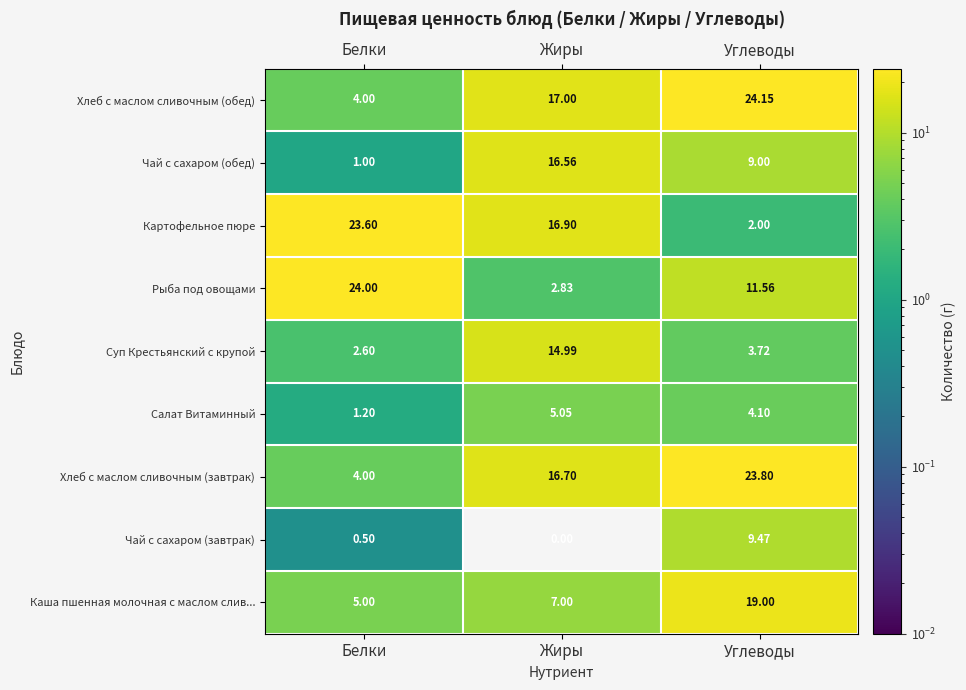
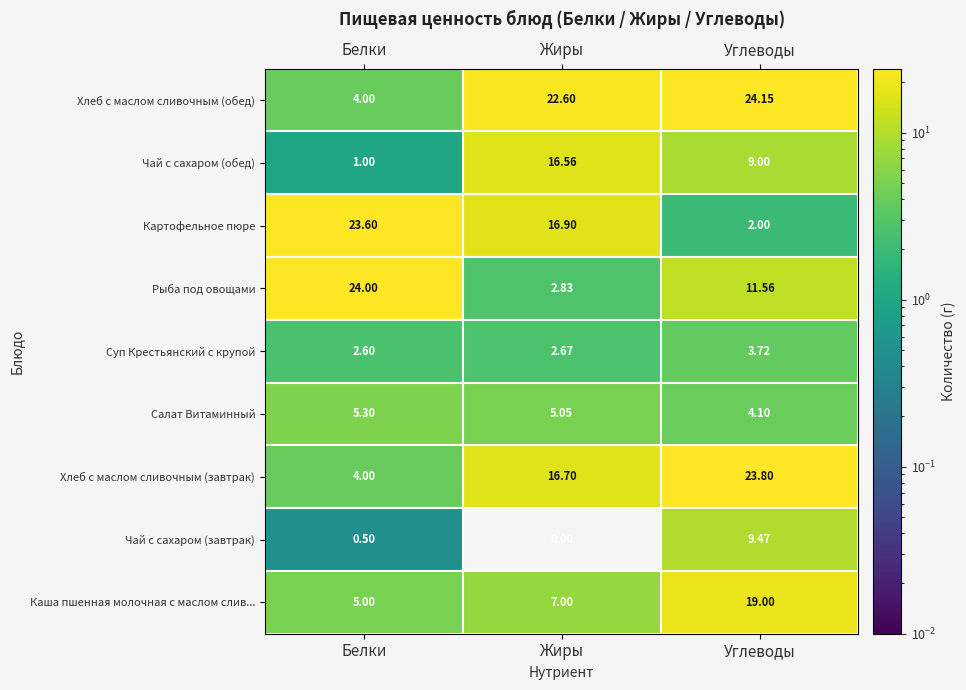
  {
    "Хлеб с маслом сливочным (обед)": {
      "Белки": 4.00,
-     "Жиры": 17.00,
+     "Жиры": 22.60,
      "Углеводы": 24.15
    },
    "Чай с сахаром (обед)": {
      "Белки": 1.00,
      "Жиры": 16.56,
      "Углеводы": 9.00
    },
    "Картофельное пюре": {
      "Белки": 23.60,
      "Жиры": 16.90,
      "Углеводы": 2.00
    },
    "Рыба под овощами": {
      "Белки": 24.00,
      "Жиры": 2.83,
      "Углеводы": 11.56
    },
    "Суп Крестьянский с крупой": {
      "Белки": 2.60,
-     "Жиры": 14.99,
+     "Жиры": 2.67,
      "Углеводы": 3.72
    },
    "Салат Витаминный": {
-     "Белки": 1.20,
+     "Белки": 5.30,
      "Жиры": 5.05,
      "Углеводы": 4.10
    },
    "Хлеб с маслом сливочным (завтрак)": {
      "Белки": 4.00,
      "Жиры": 16.70,
      "Углеводы": 23.80
    },
    "Чай с сахаром (завтрак)": {
      "Белки": 0.50,
      "Углеводы": 9.47
    },
    "Каша пшенная молочная с маслом слив...": {
      "Белки": 5.00,
      "Жиры": 7.00,
      "Углеводы": 19.00
    }
  }
